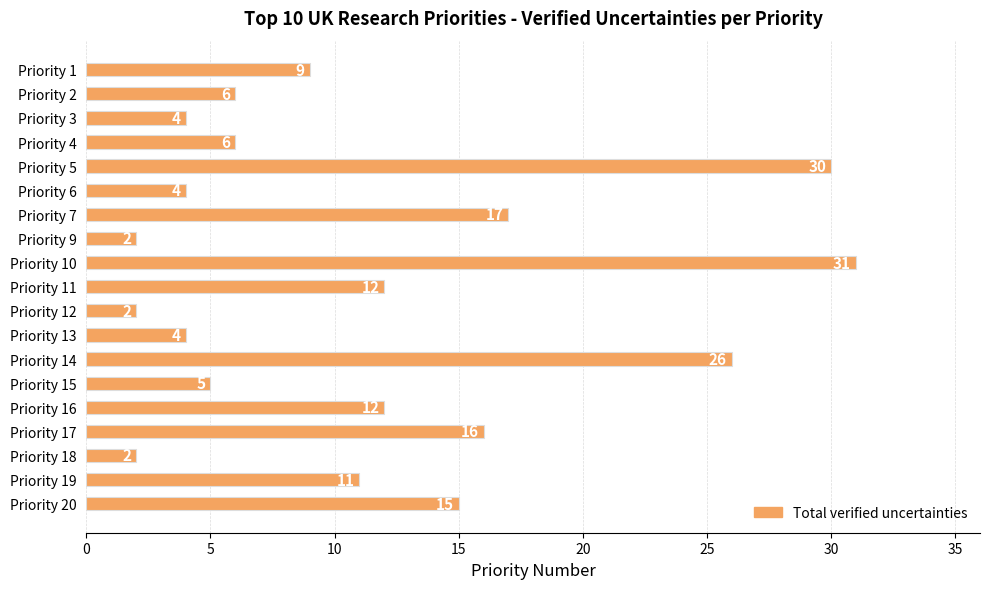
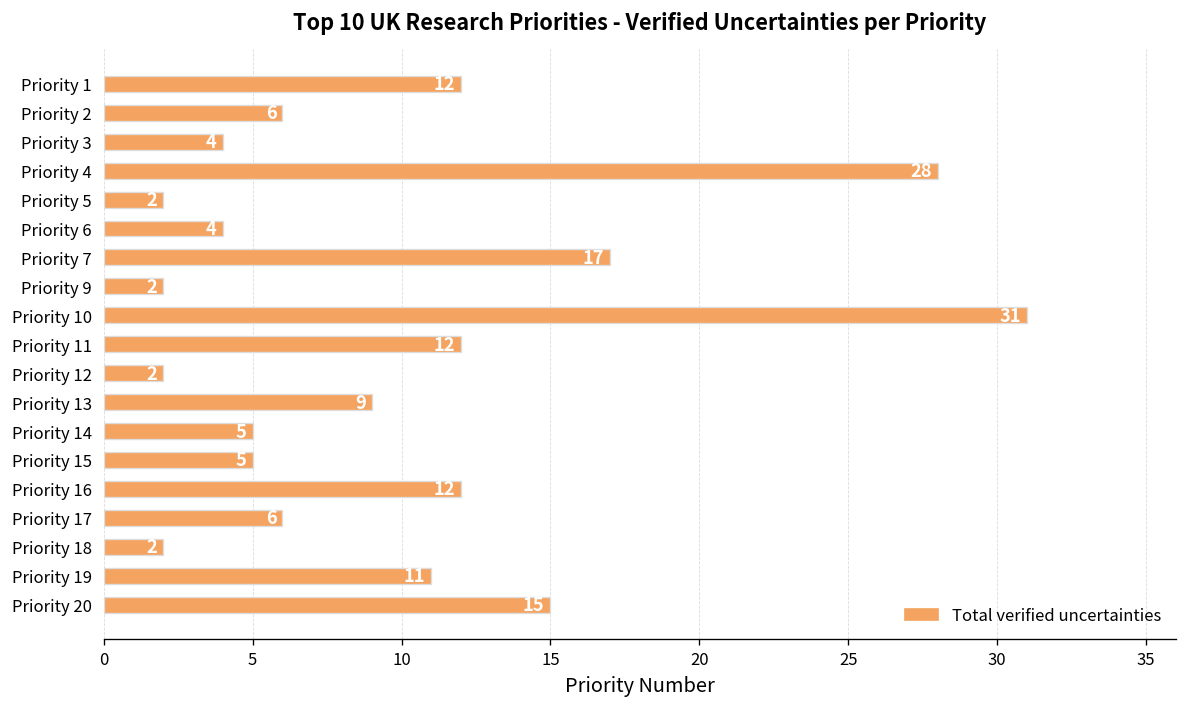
  {
-   "Priority 1": 9,
+   "Priority 1": 12,
    "Priority 2": 6,
    "Priority 3": 4,
-   "Priority 4": 6,
-   "Priority 5": 30,
+   "Priority 4": 28,
+   "Priority 5": 2,
    "Priority 6": 4,
    "Priority 7": 17,
    "Priority 9": 2,
    "Priority 10": 31,
    "Priority 11": 12,
    "Priority 12": 2,
-   "Priority 13": 4,
-   "Priority 14": 26,
+   "Priority 13": 9,
+   "Priority 14": 5,
    "Priority 15": 5,
    "Priority 16": 12,
-   "Priority 17": 16,
+   "Priority 17": 6,
    "Priority 18": 2,
    "Priority 19": 11,
    "Priority 20": 15
  }
